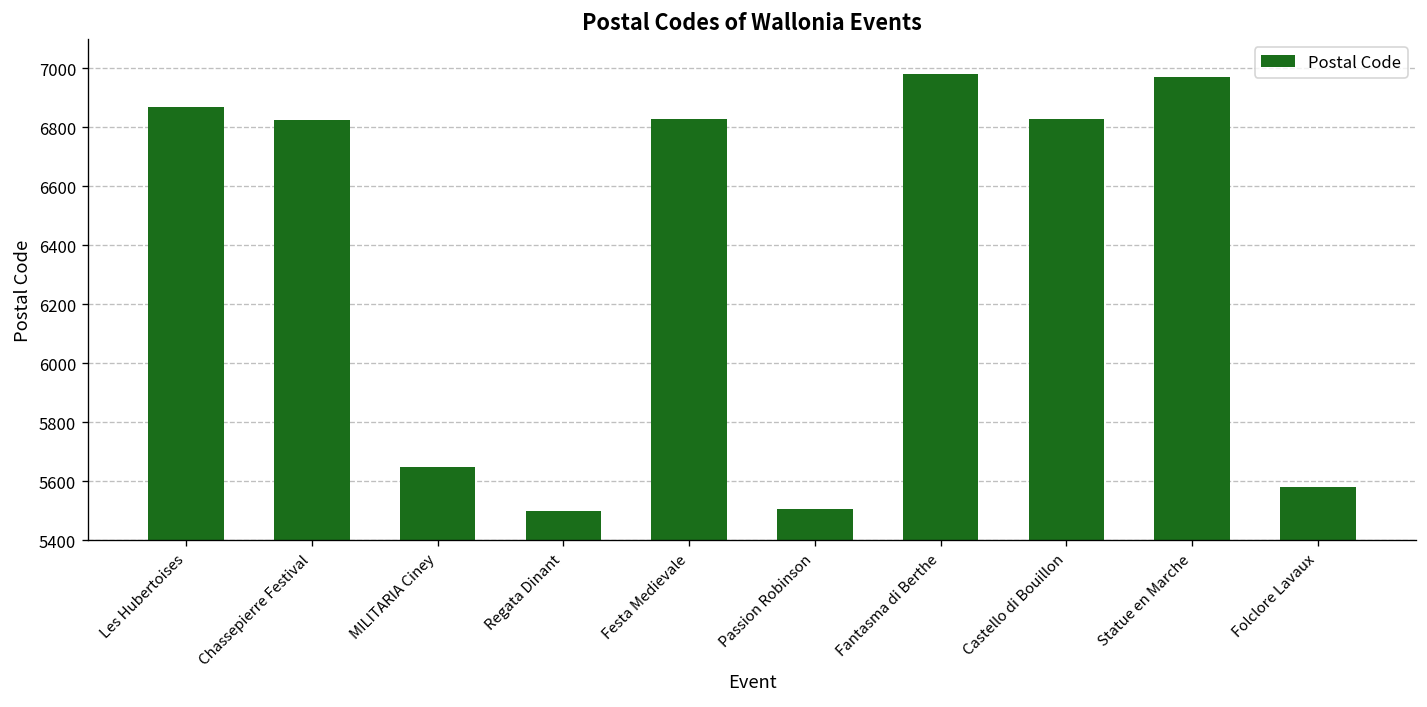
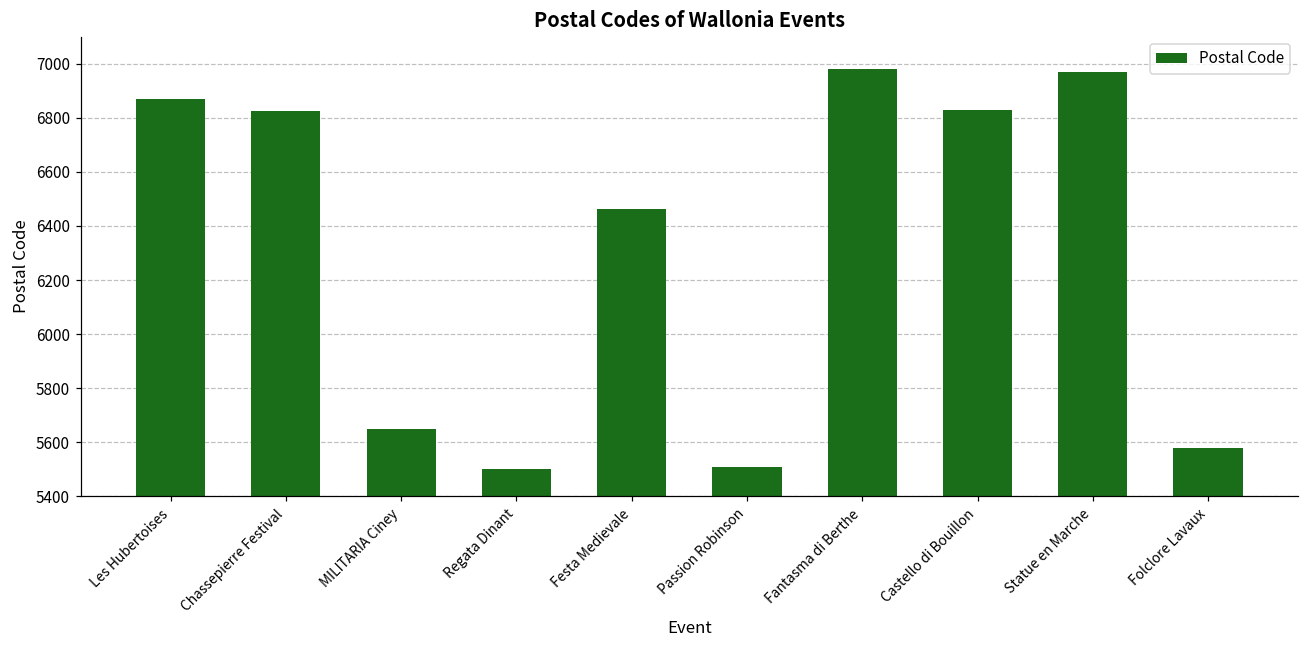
  {
    "Les Hubertoises": 6870,
    "Chassepierre Festival": 6820,
    "MILITARIA Ciney": 5650,
    "Regata Dinant": 5500,
-   "Festa Medievale": 6830,
+   "Festa Medievale": 6460,
    "Passion Robinson": 5510,
    "Fantasma di Berthe": 6980,
    "Castello di Bouillon": 6830,
    "Statue en Marche": 6970,
    "Folclore Lavaux": 5580
  }
